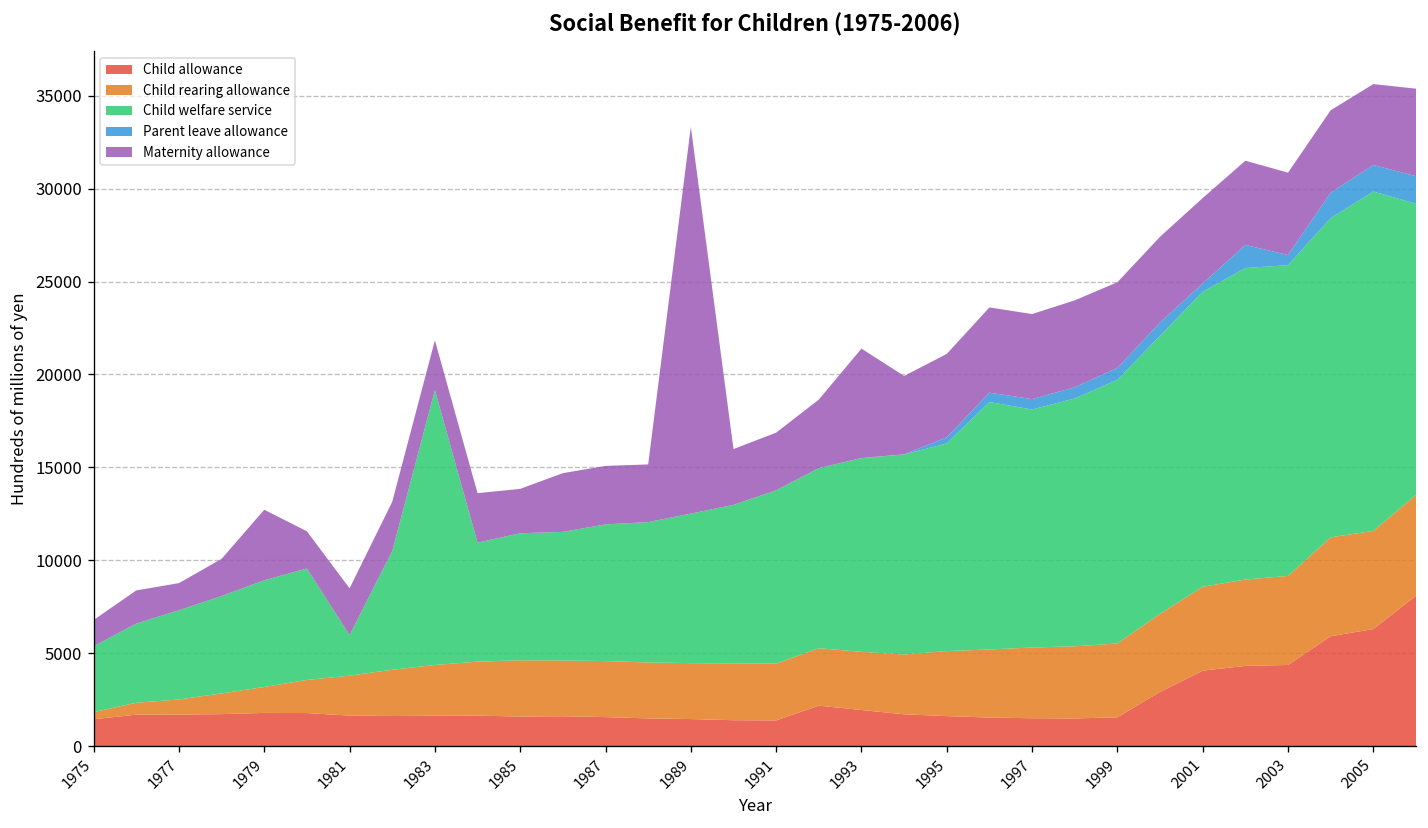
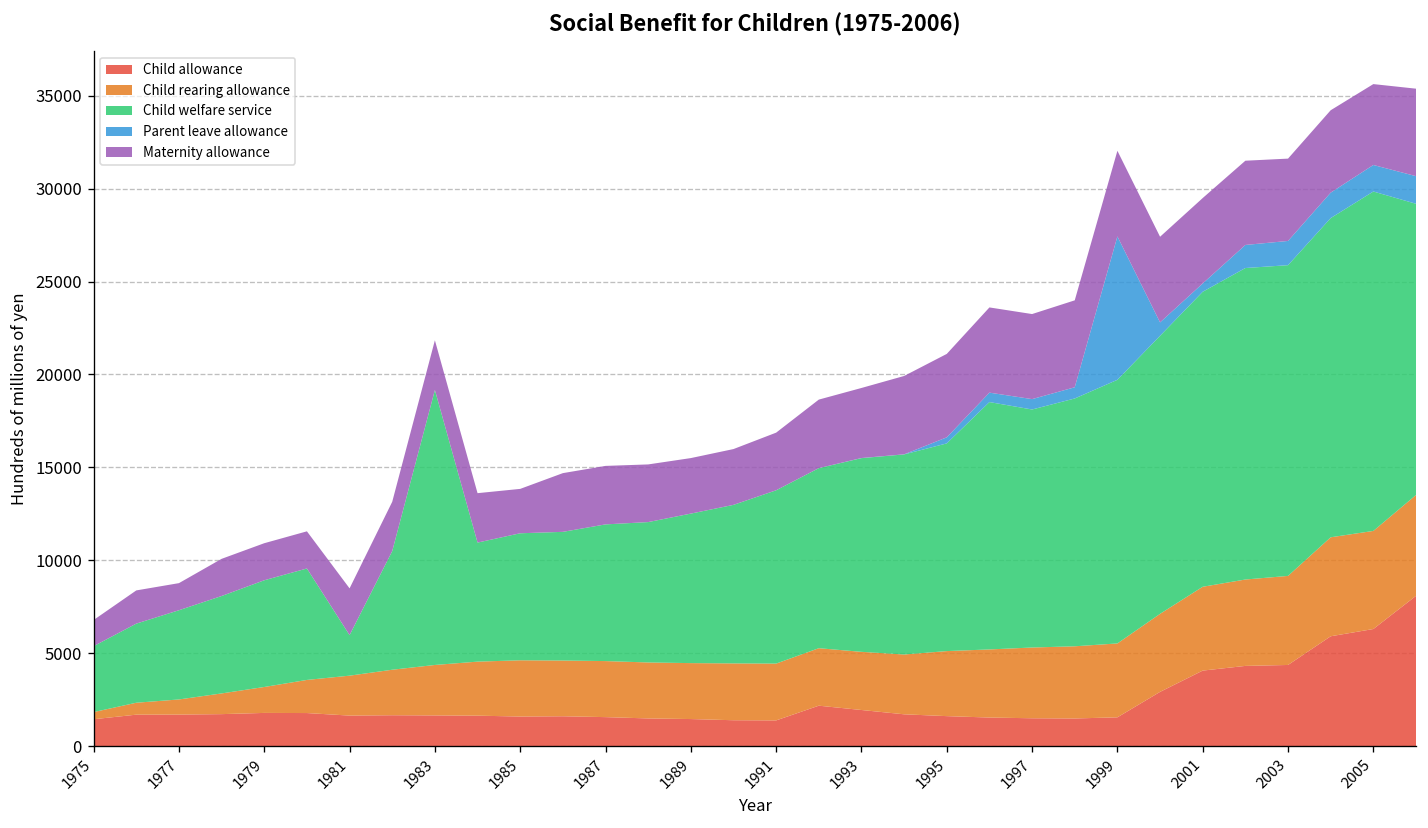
  {
    "Child welfare service": {
      "1995": 11200,
      "1997": 12800,
      "1999": 14200,
      "2001": 15900,
      "2003": 16700,
      "2005": 18300
    },
    "Parent leave allowance": {
      "1995": 300,
      "1997": 600,
-     "1999": 600,
+     "1999": 7700,
      "2001": 400,
-     "2003": 500,
+     "2003": 1300,
      "2005": 1400
    },
    "Maternity allowance": {
      "1975": 1400,
      "1977": 1500,
-     "1979": 3800,
+     "1979": 2000,
      "1981": 2500,
      "1983": 2700,
      "1985": 2400,
      "1987": 3100,
-     "1989": 20800,
+     "1989": 3000,
      "1991": 3100,
-     "1993": 5900,
+     "1993": 3800,
      "1995": 4500,
      "1997": 4600,
      "1999": 4600,
      "2001": 4600,
      "2003": 4400,
      "2005": 4400
    }
  }
